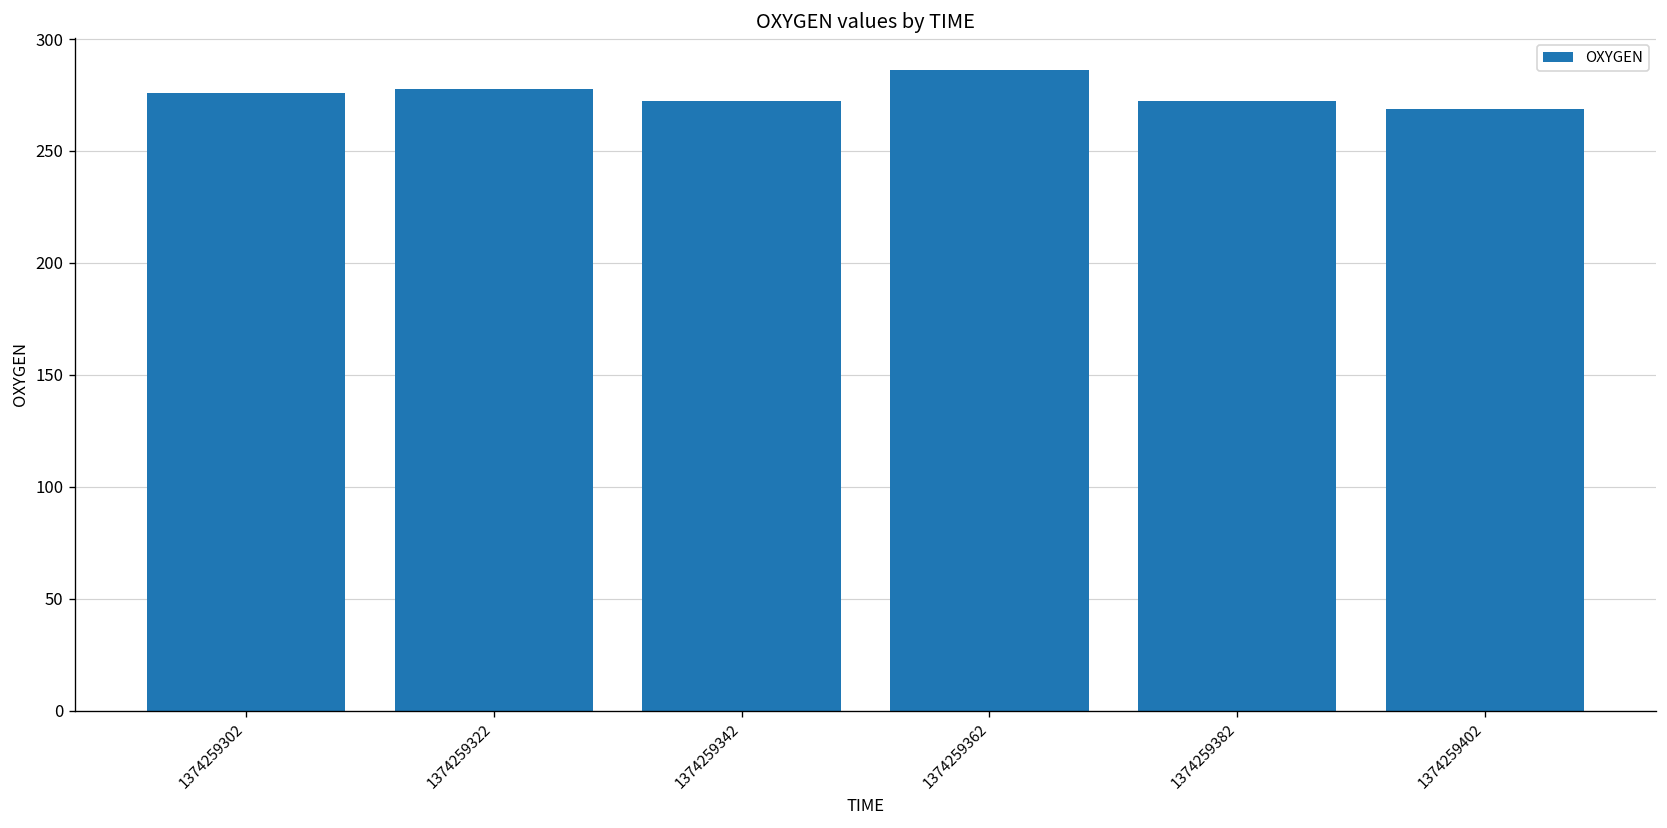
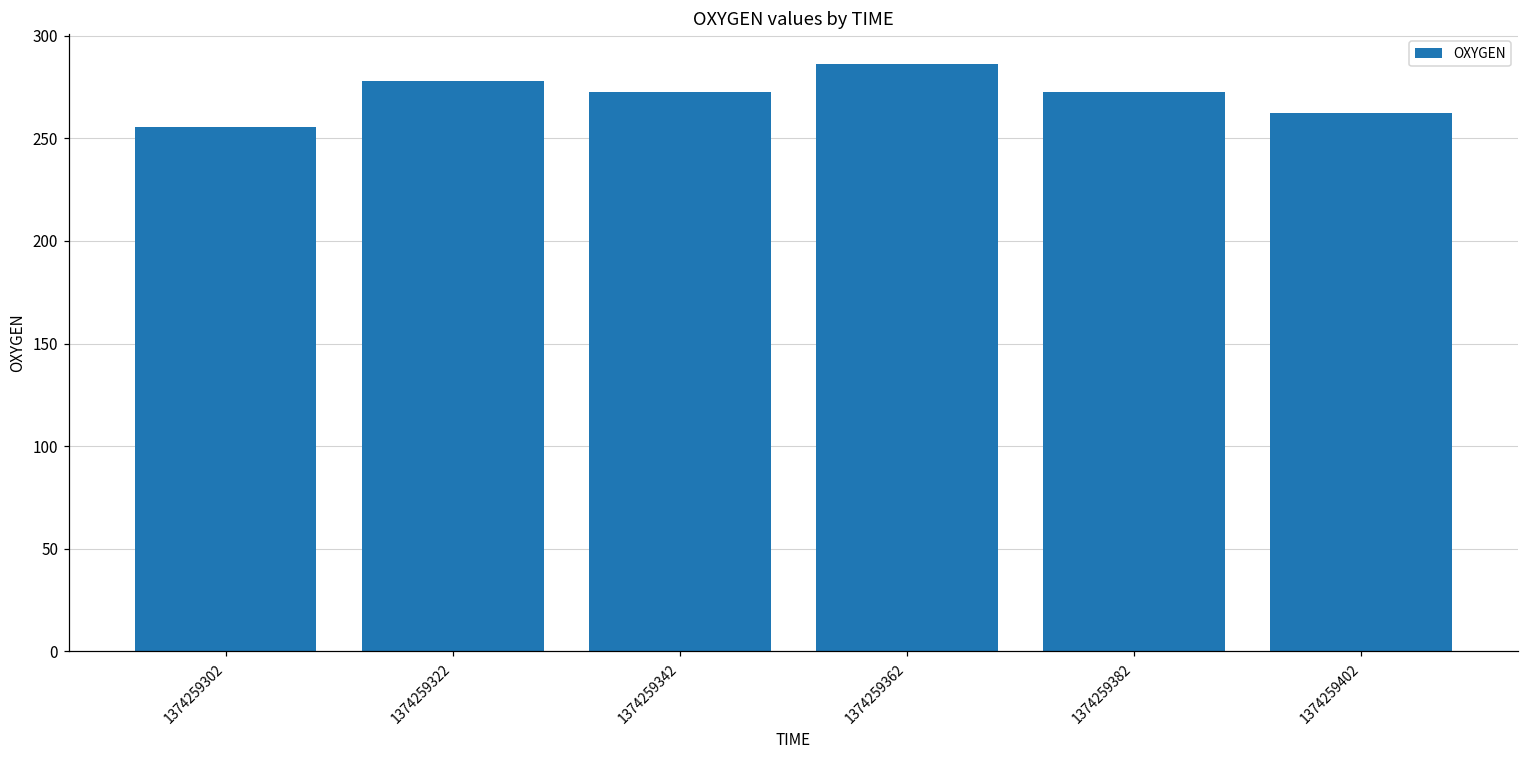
  {
-   "1374259302": 276,
+   "1374259302": 256,
    "1374259322": 278,
    "1374259342": 272,
    "1374259362": 286,
    "1374259382": 272,
-   "1374259402": 269
+   "1374259402": 262
  }
